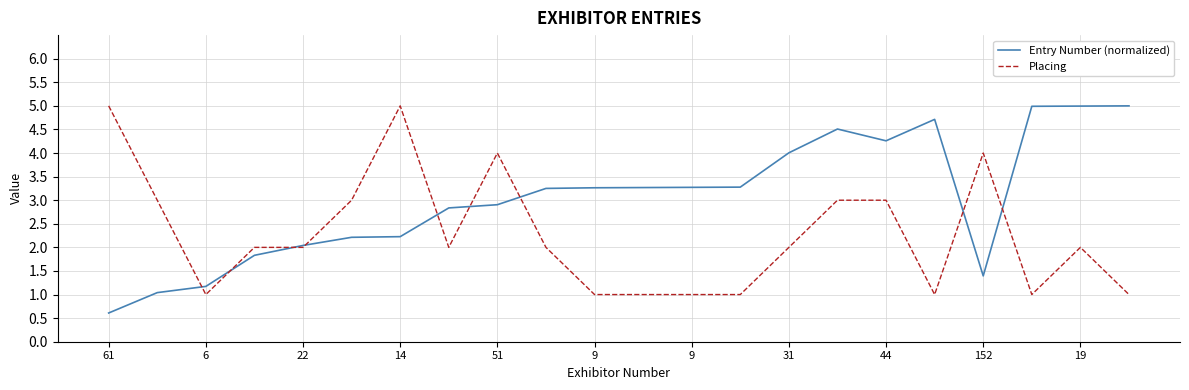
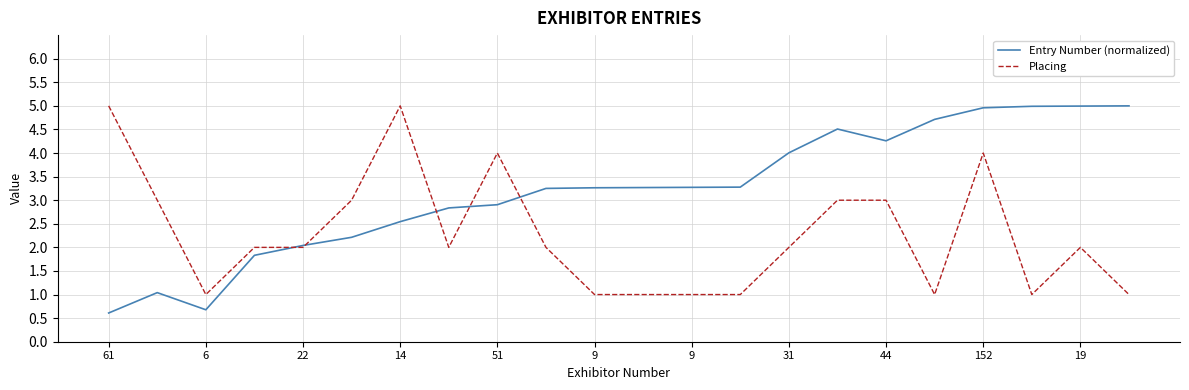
  {
    "Entry Number (normalized)": {
      "61": 0.6,
-     "6": 1.2,
-     "14": 2.2,
+     "6": 0.7,
+     "14": 2.5,
      "51": 2.9,
      "31": 4.0,
      "44": 4.3,
-     "152": 1.4
+     "152": 5.0
    },
    "Placing": {
      "61": 5.0,
      "6": 1.0,
      "14": 5.0,
      "51": 4.0,
      "31": 2.0,
      "44": 3.0,
      "152": 4.0
    }
  }
